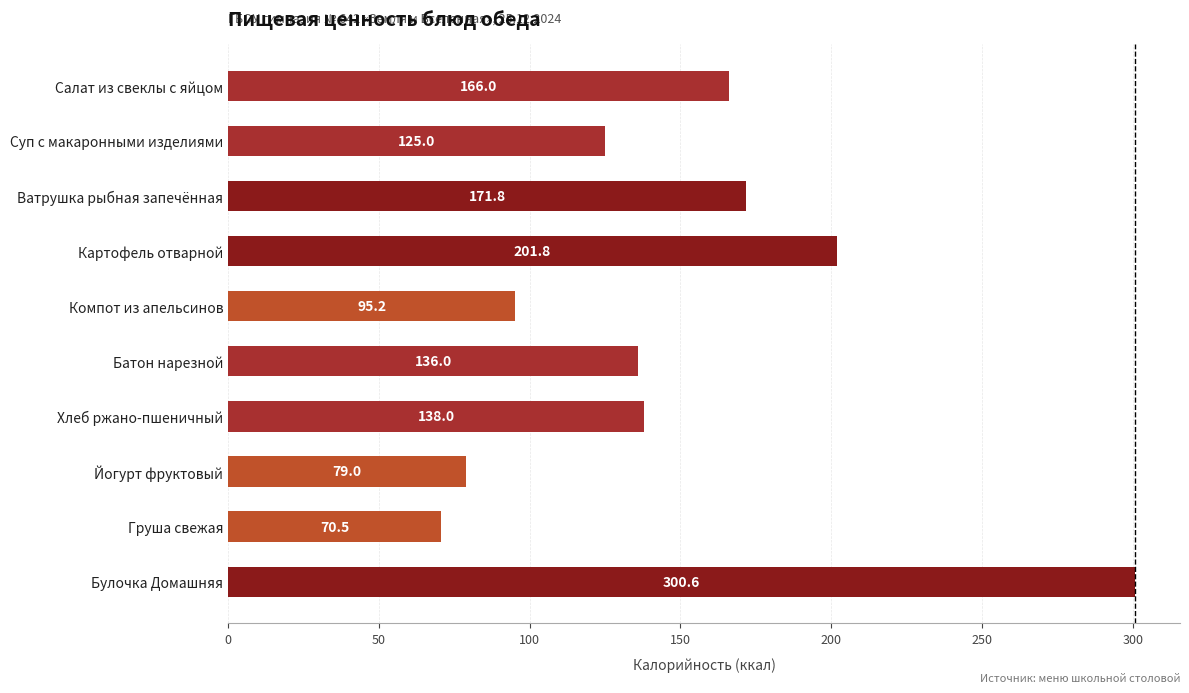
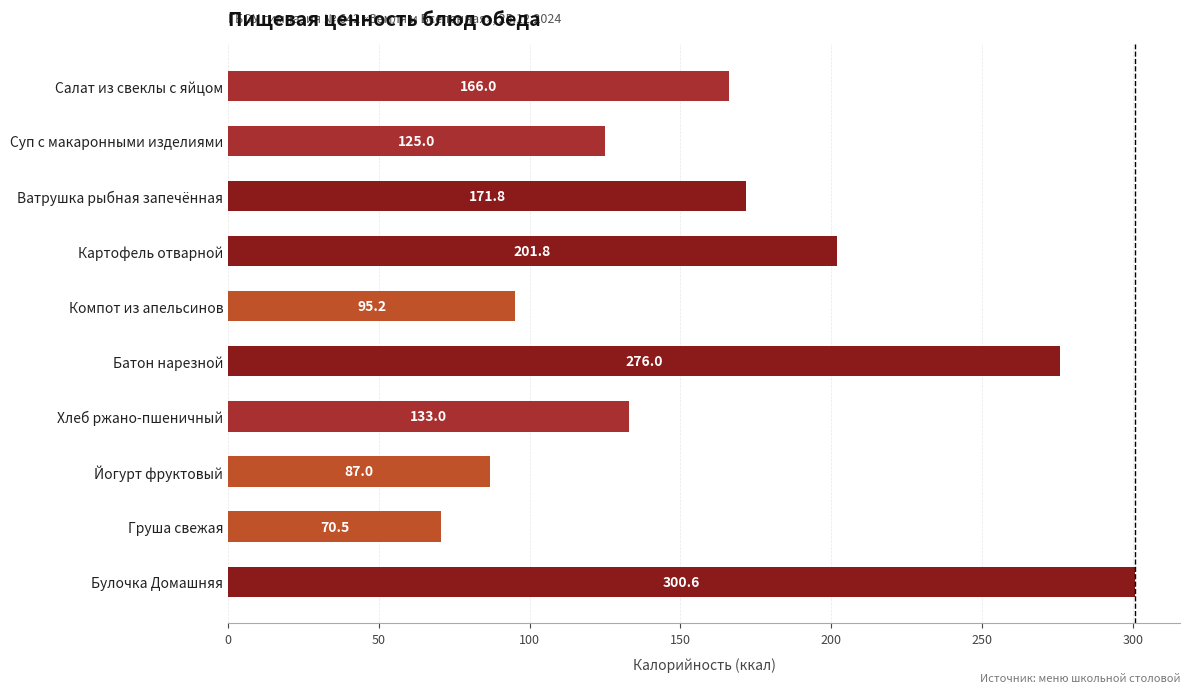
  {
    "Салат из свеклы с яйцом": 166.0,
    "Суп с макаронными изделиями": 125.0,
    "Ватрушка рыбная запечённая": 171.8,
    "Картофель отварной": 201.8,
    "Компот из апельсинов": 95.2,
-   "Батон нарезной": 136.0,
-   "Хлеб ржано-пшеничный": 138.0,
-   "Йогурт фруктовый": 79.0,
+   "Батон нарезной": 276.0,
+   "Хлеб ржано-пшеничный": 133.0,
+   "Йогурт фруктовый": 87.0,
    "Груша свежая": 70.5,
    "Булочка Домашняя": 300.6
  }
